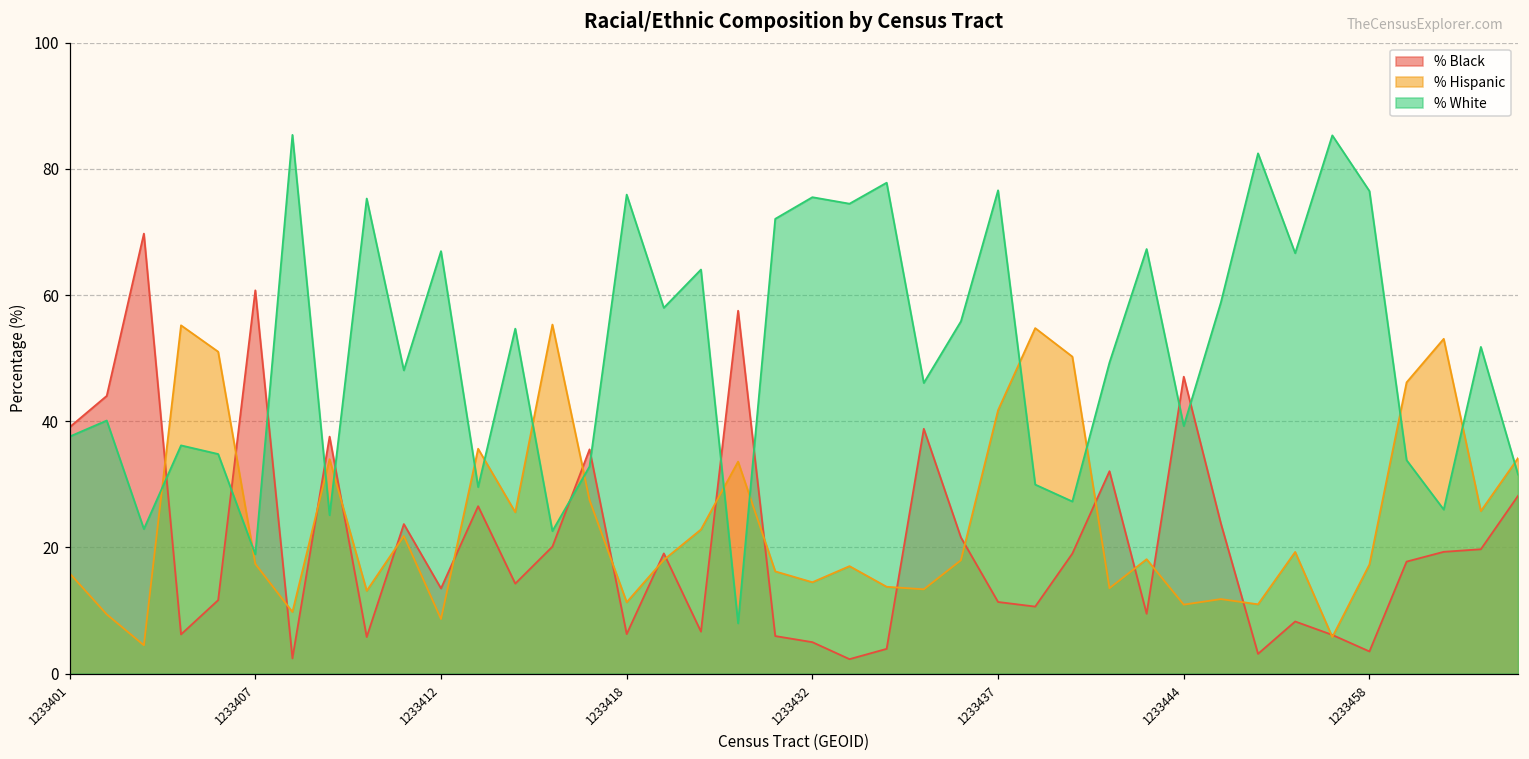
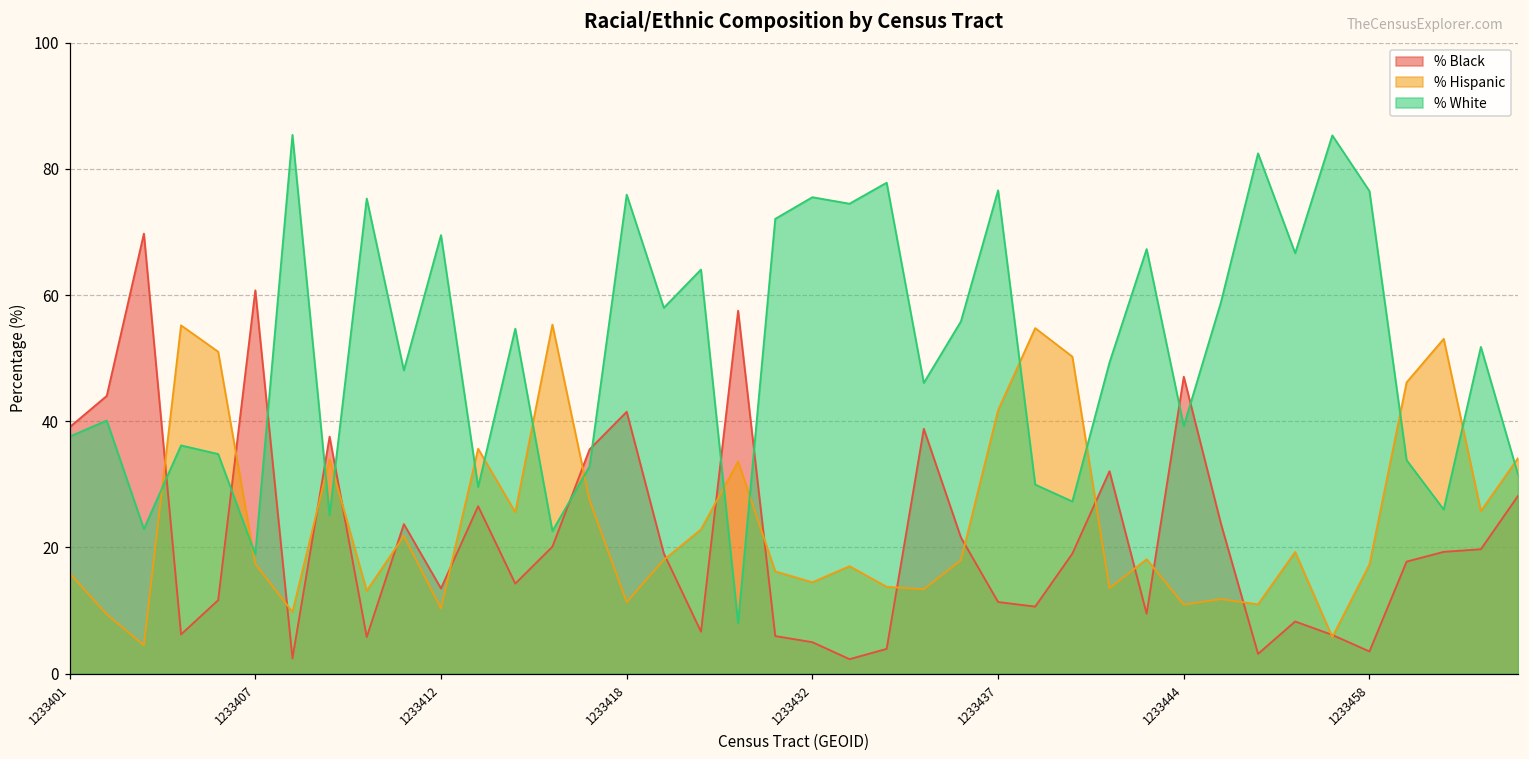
  {
    "% Black": {
      "1233401": 39,
      "1233407": 61,
      "1233412": 14,
-     "1233418": 6,
+     "1233418": 42,
      "1233432": 5,
      "1233437": 11,
      "1233444": 47,
      "1233458": 4
    },
    "% Hispanic": {
      "1233401": 16,
      "1233407": 17,
-     "1233412": 9,
+     "1233412": 10,
      "1233418": 11,
      "1233432": 14,
      "1233437": 42,
      "1233444": 11,
      "1233458": 17
    },
    "% White": {
      "1233401": 38,
      "1233407": 19,
-     "1233412": 67,
+     "1233412": 70,
      "1233418": 76,
      "1233432": 76,
      "1233437": 77,
      "1233444": 39,
      "1233458": 76
    }
  }
